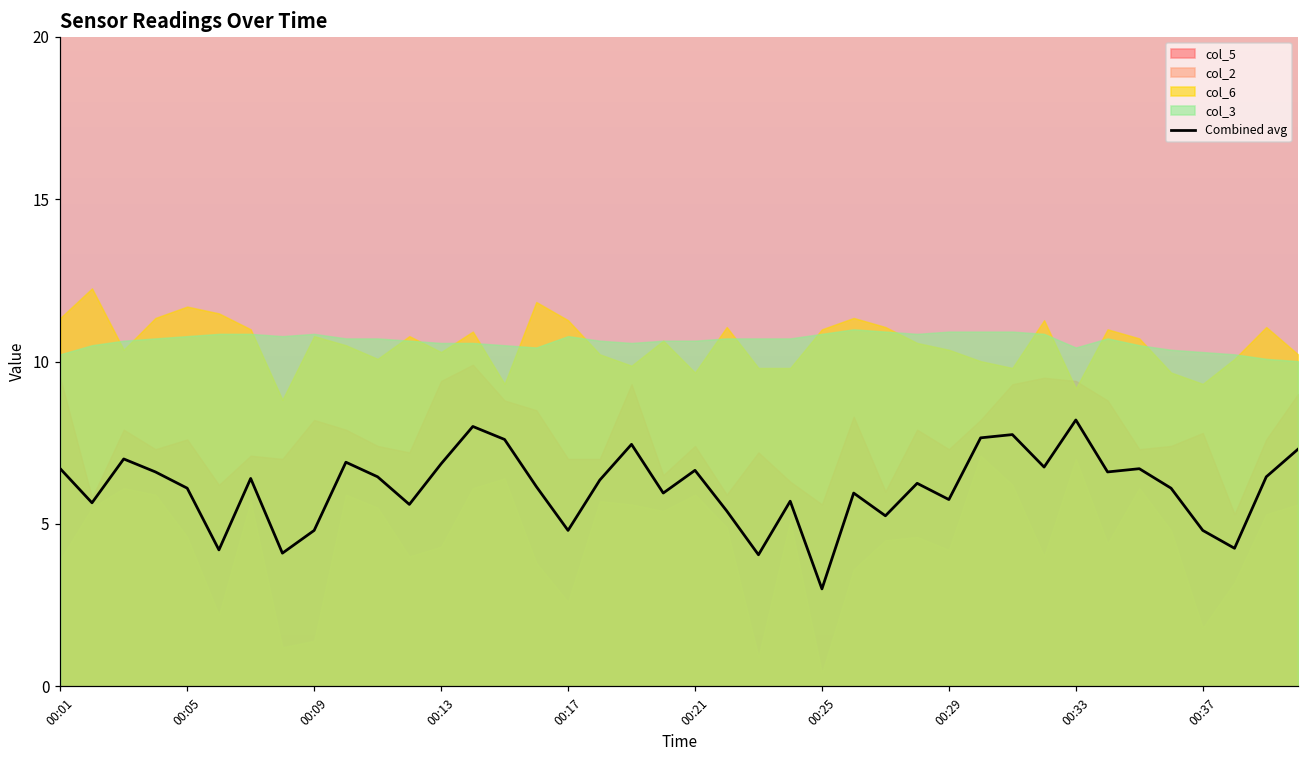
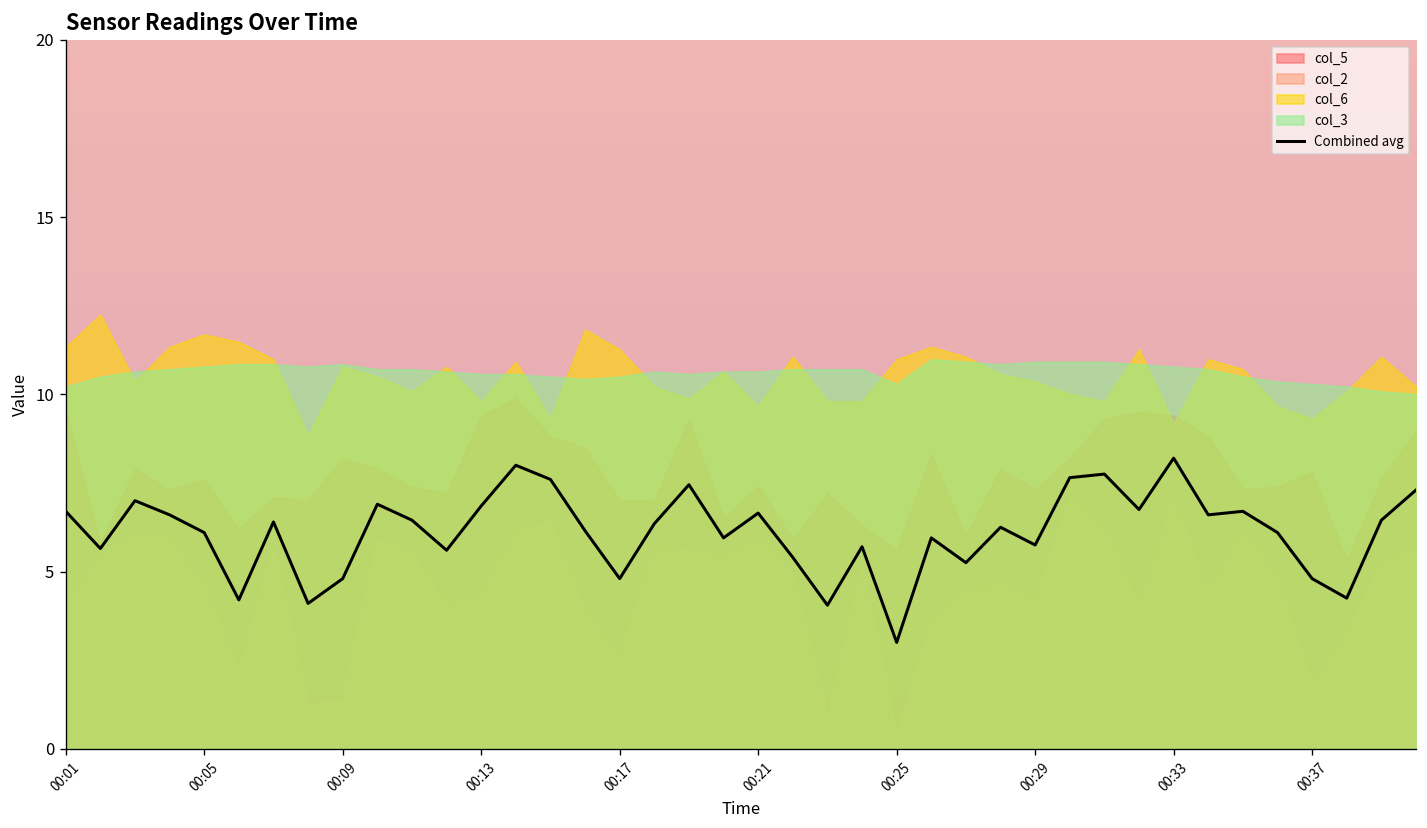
  {
    "Combined avg": {
      "00:01": 6.7,
      "00:05": 6.1,
      "00:09": 4.8,
      "00:13": 6.9,
      "00:17": 4.8,
      "00:21": 6.7,
      "00:25": 3.0,
      "00:29": 5.8,
      "00:33": 8.2,
      "00:37": 4.8
    },
    "col_6": {
      "00:01": 11.3,
      "00:05": 11.7,
-     "00:13": 10.3,
+     "00:13": 9.8,
      "00:17": 11.3,
      "00:21": 9.7,
      "00:25": 11.0,
      "00:29": 10.4,
      "00:33": 9.2,
      "00:37": 9.3
    },
    "col_3": {
      "00:01": 10.2,
      "00:05": 10.8,
      "00:13": 10.6,
-     "00:17": 10.8,
+     "00:17": 10.5,
      "00:21": 10.6,
-     "00:25": 10.9,
+     "00:25": 10.3,
      "00:29": 10.9,
-     "00:33": 10.4,
+     "00:33": 10.8,
      "00:37": 10.3
    }
  }
